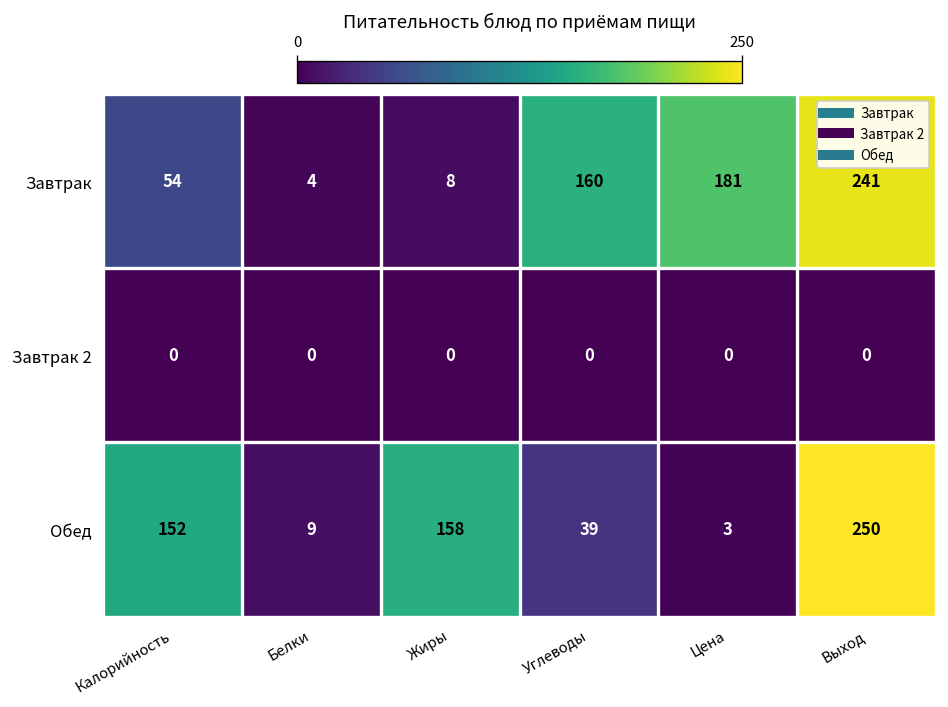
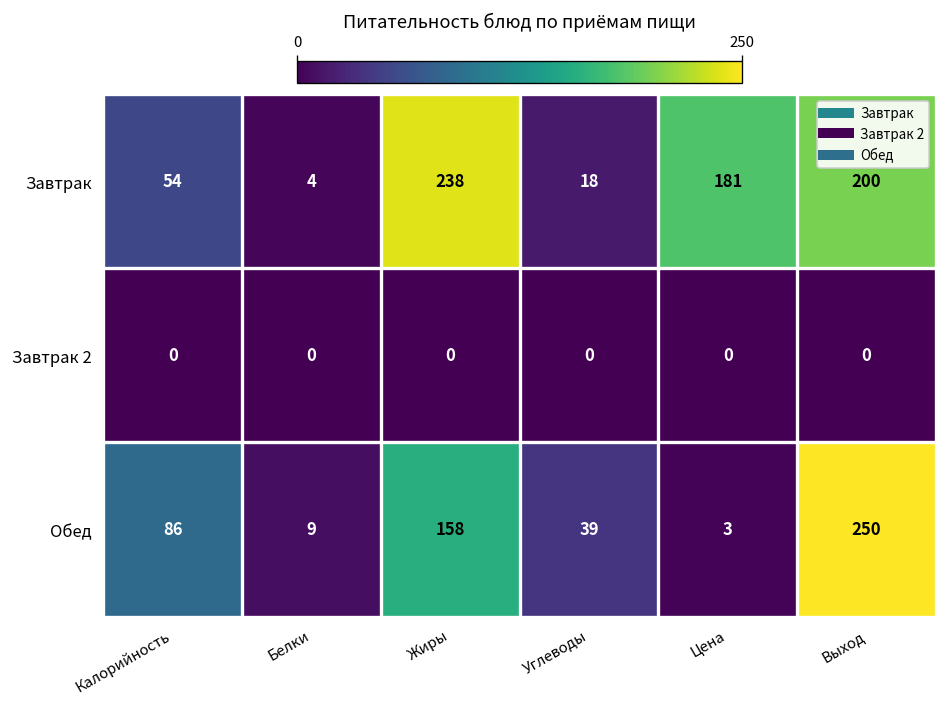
  {
    "Завтрак": {
      "Калорийность": 54,
      "Белки": 4,
-     "Жиры": 8,
-     "Углеводы": 160,
+     "Жиры": 238,
+     "Углеводы": 18,
      "Цена": 181,
-     "Выход": 241
+     "Выход": 200
    },
    "Завтрак 2": {
      "Калорийность": 0,
      "Белки": 0,
      "Жиры": 0,
      "Углеводы": 0,
      "Цена": 0,
      "Выход": 0
    },
    "Обед": {
-     "Калорийность": 152,
+     "Калорийность": 86,
      "Белки": 9,
      "Жиры": 158,
      "Углеводы": 39,
      "Цена": 3,
      "Выход": 250
    }
  }
